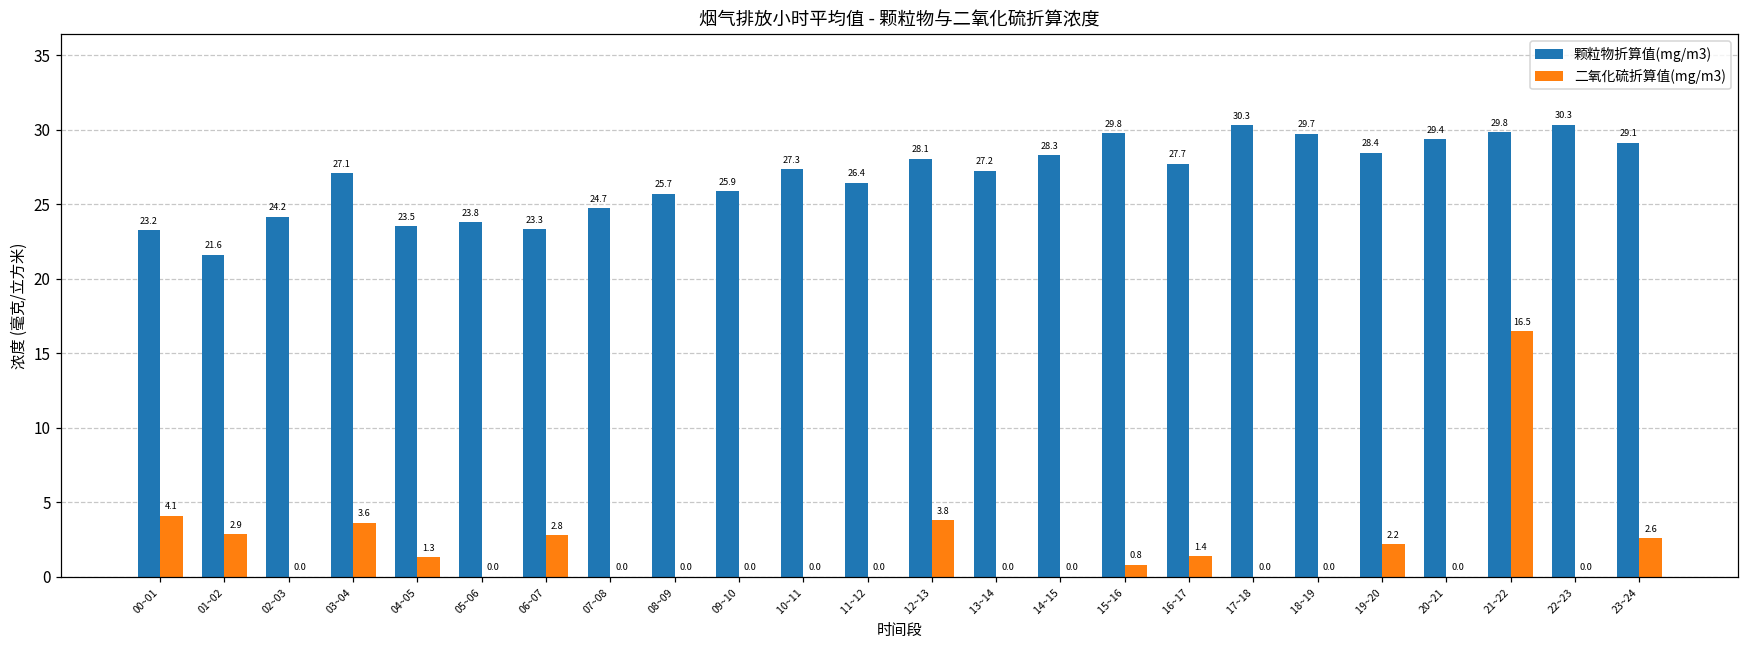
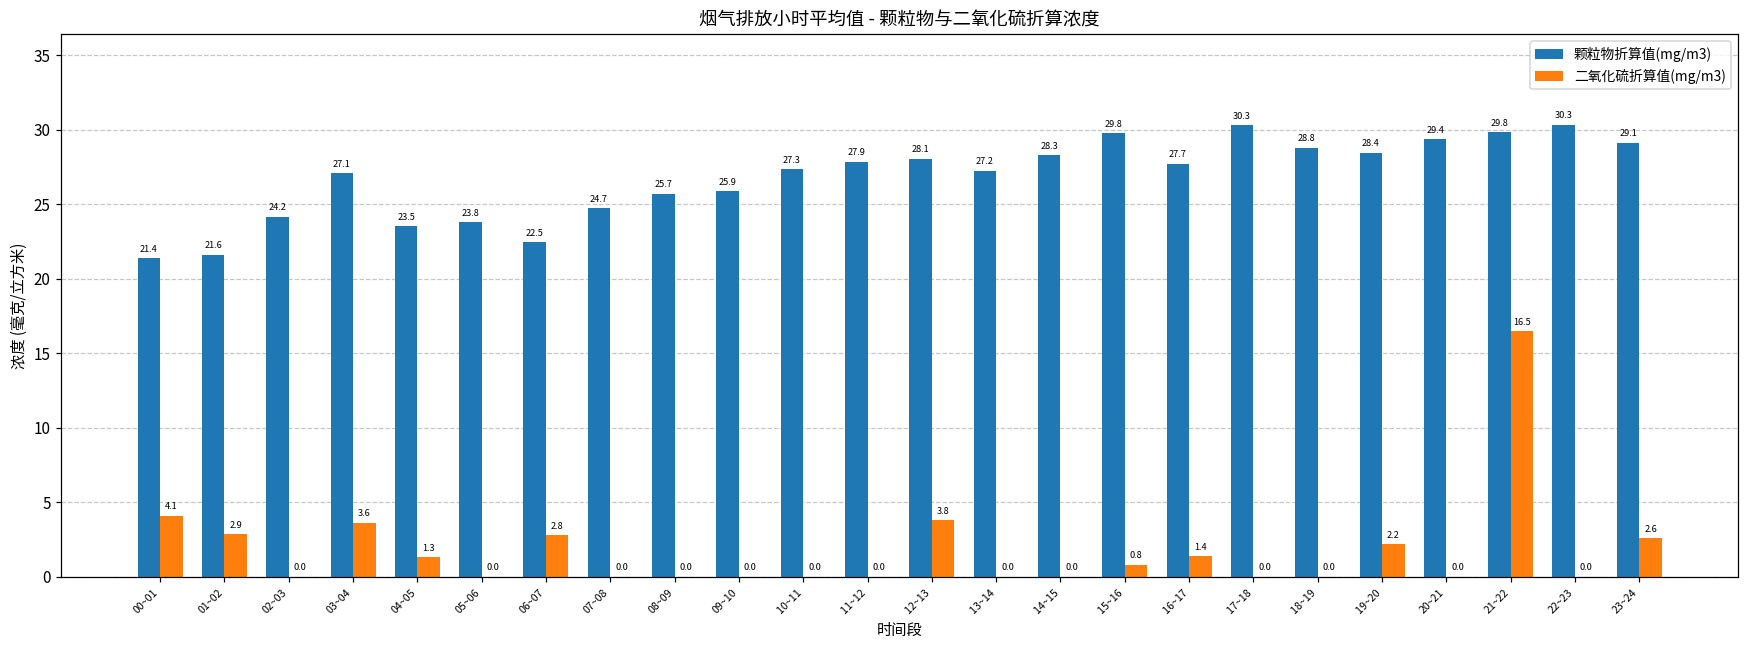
  {
    "颗粒物折算值(mg/m3)": {
-     "00~01": 23.2,
+     "00~01": 21.4,
      "01~02": 21.6,
      "02~03": 24.2,
      "03~04": 27.1,
      "04~05": 23.5,
      "05~06": 23.8,
-     "06~07": 23.3,
+     "06~07": 22.5,
      "07~08": 24.7,
      "08~09": 25.7,
      "09~10": 25.9,
      "10~11": 27.3,
-     "11~12": 26.4,
+     "11~12": 27.9,
      "12~13": 28.1,
      "13~14": 27.2,
      "14~15": 28.3,
      "15~16": 29.8,
      "16~17": 27.7,
      "17~18": 30.3,
-     "18~19": 29.7,
+     "18~19": 28.8,
      "19~20": 28.4,
      "20~21": 29.4,
      "21~22": 29.8,
      "22~23": 30.3,
      "23~24": 29.1
    },
    "二氧化硫折算值(mg/m3)": {
      "00~01": 4.1,
      "01~02": 2.9,
      "02~03": 0.0,
      "03~04": 3.6,
      "04~05": 1.3,
      "05~06": 0.0,
      "06~07": 2.8,
      "07~08": 0.0,
      "08~09": 0.0,
      "09~10": 0.0,
      "10~11": 0.0,
      "11~12": 0.0,
      "12~13": 3.8,
      "13~14": 0.0,
      "14~15": 0.0,
      "15~16": 0.8,
      "16~17": 1.4,
      "17~18": 0.0,
      "18~19": 0.0,
      "19~20": 2.2,
      "20~21": 0.0,
      "21~22": 16.5,
      "22~23": 0.0,
      "23~24": 2.6
    }
  }
